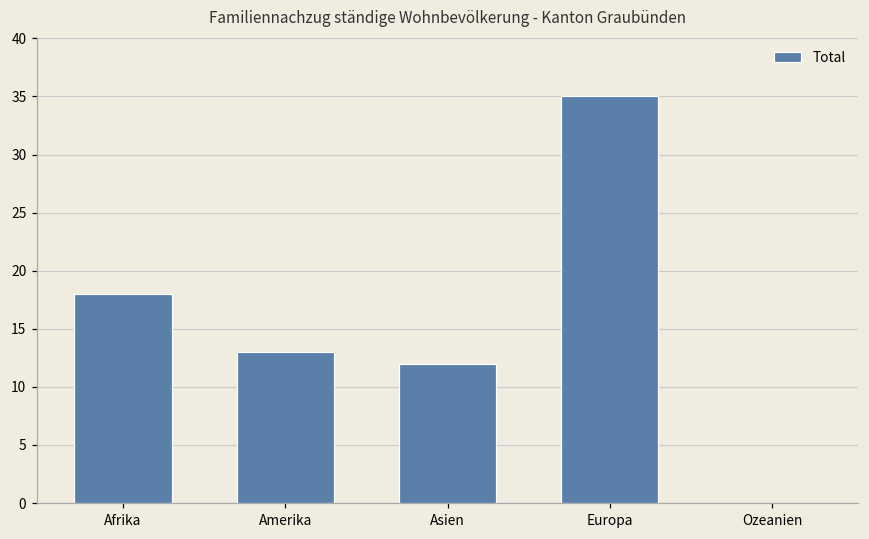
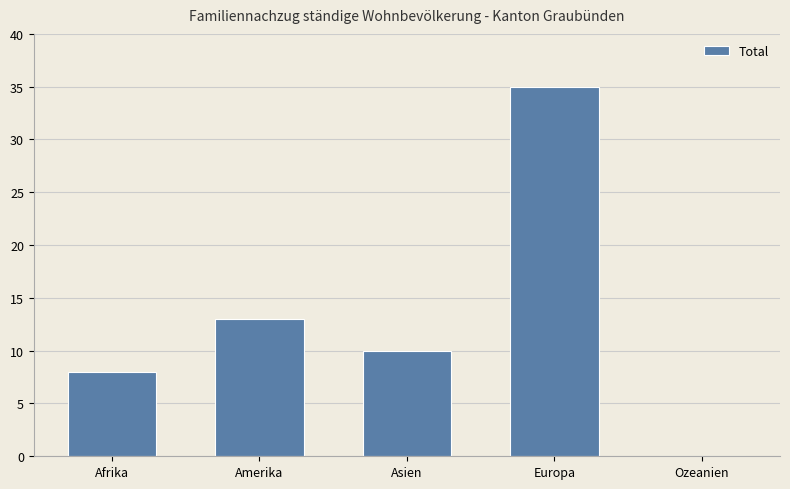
  {
-   "Afrika": 18,
+   "Afrika": 8,
    "Amerika": 13,
-   "Asien": 12,
+   "Asien": 10,
    "Europa": 35,
    "Ozeanien": 0
  }
